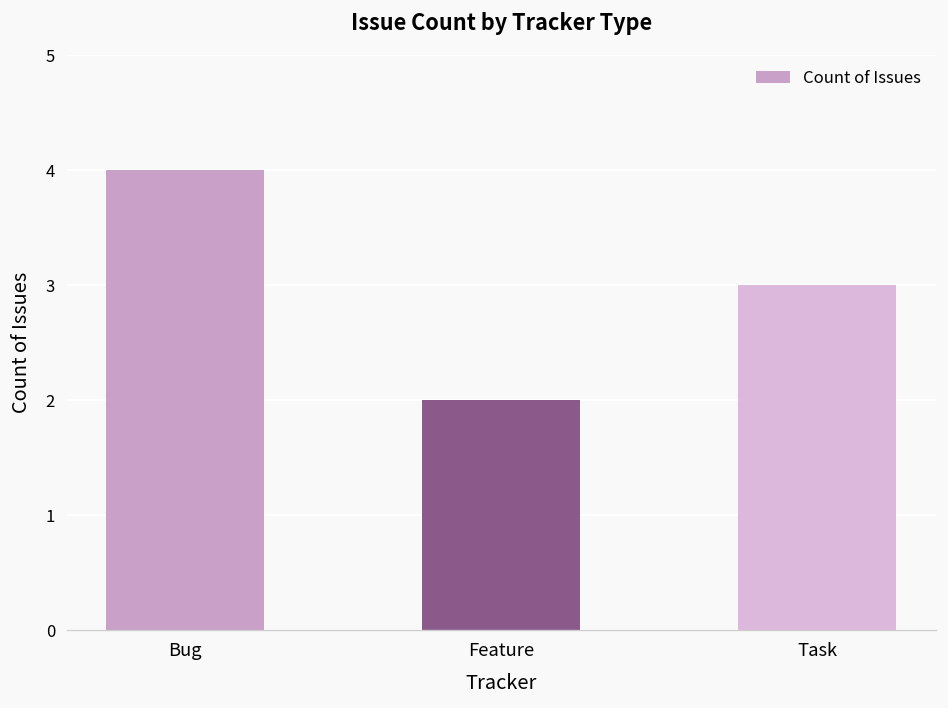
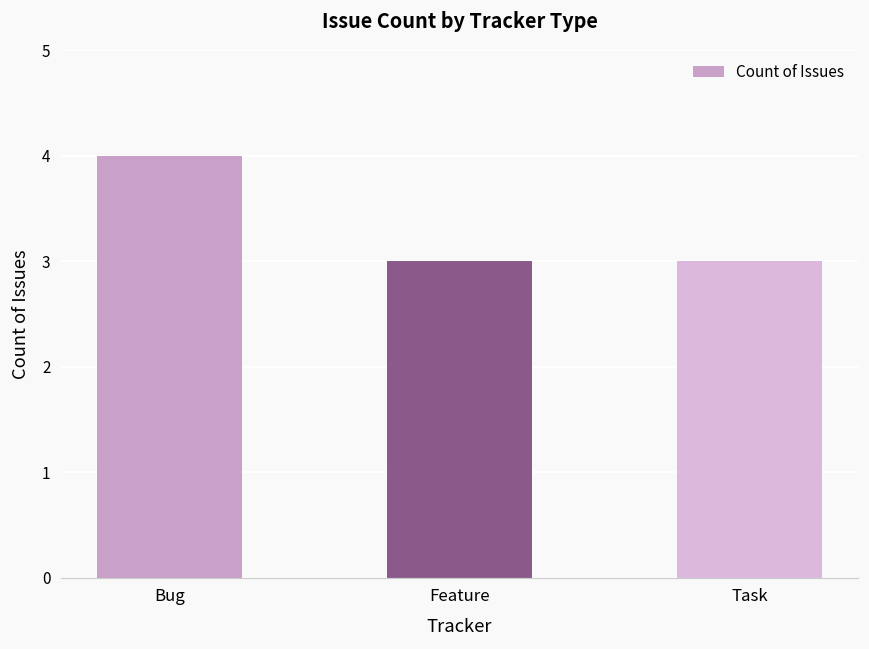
  {
    "Bug": 4,
-   "Feature": 2,
+   "Feature": 3,
    "Task": 3
  }
